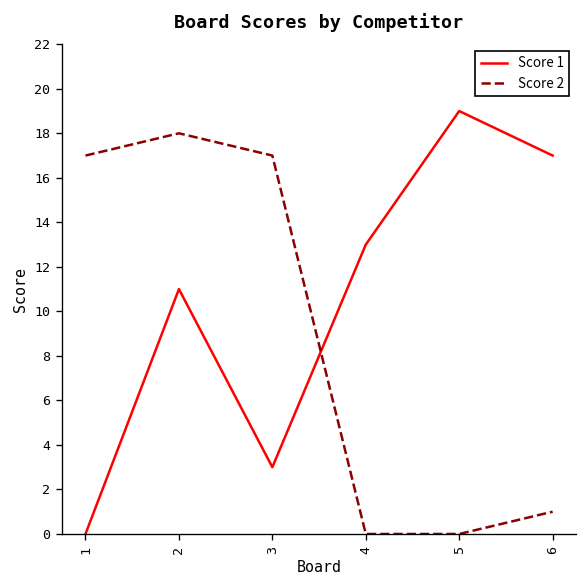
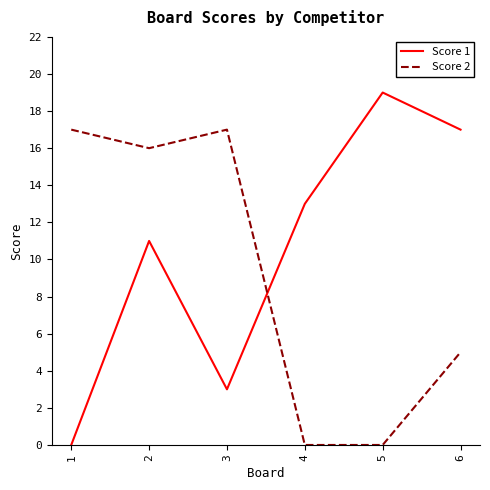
  {
    "Score 1": {
      "1": 0,
      "2": 11,
      "3": 3,
      "4": 13,
      "5": 19,
      "6": 17
    },
    "Score 2": {
      "1": 17,
-     "2": 18,
+     "2": 16,
      "3": 17,
      "4": 0,
      "5": 0,
-     "6": 1
+     "6": 5
    }
  }
